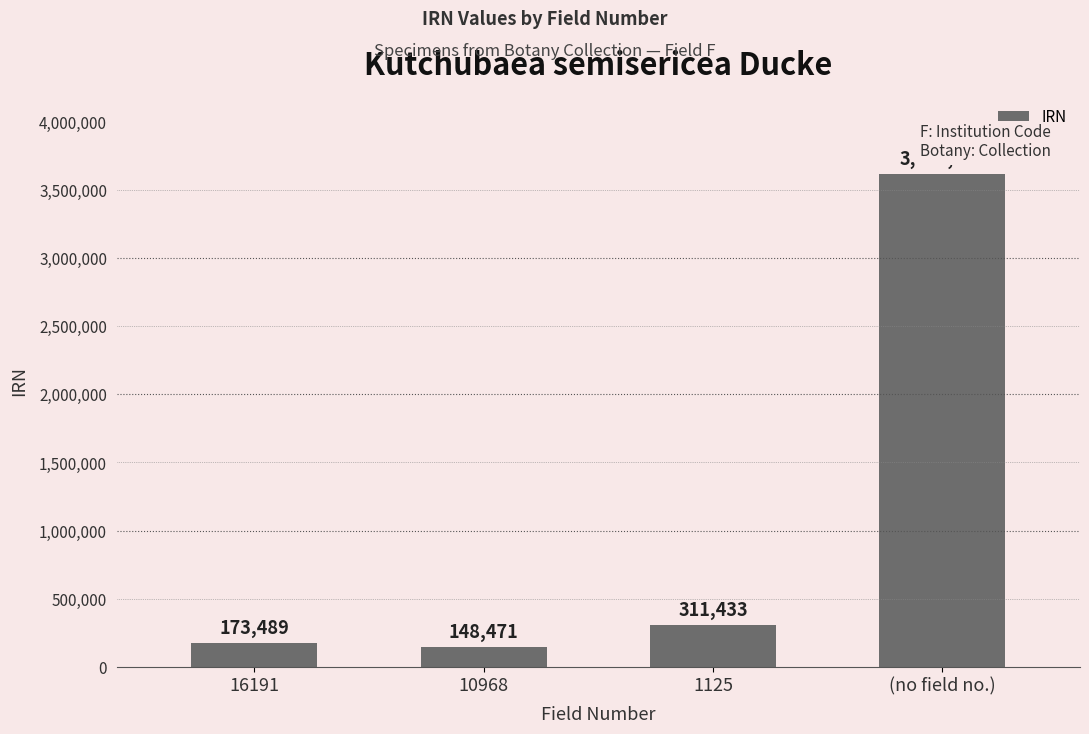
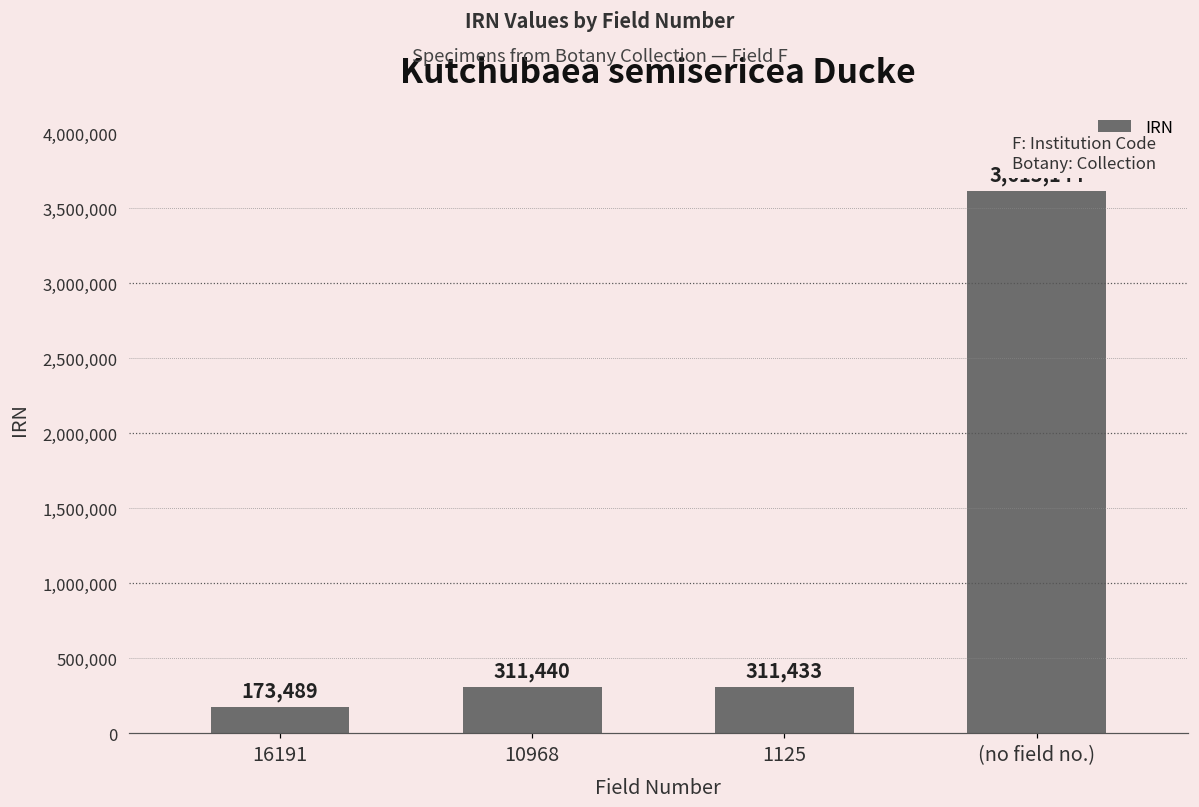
  {
    "16191": "173,489",
-   "10968": "148,471",
+   "10968": "311,440",
    "1125": "311,433"
  }
